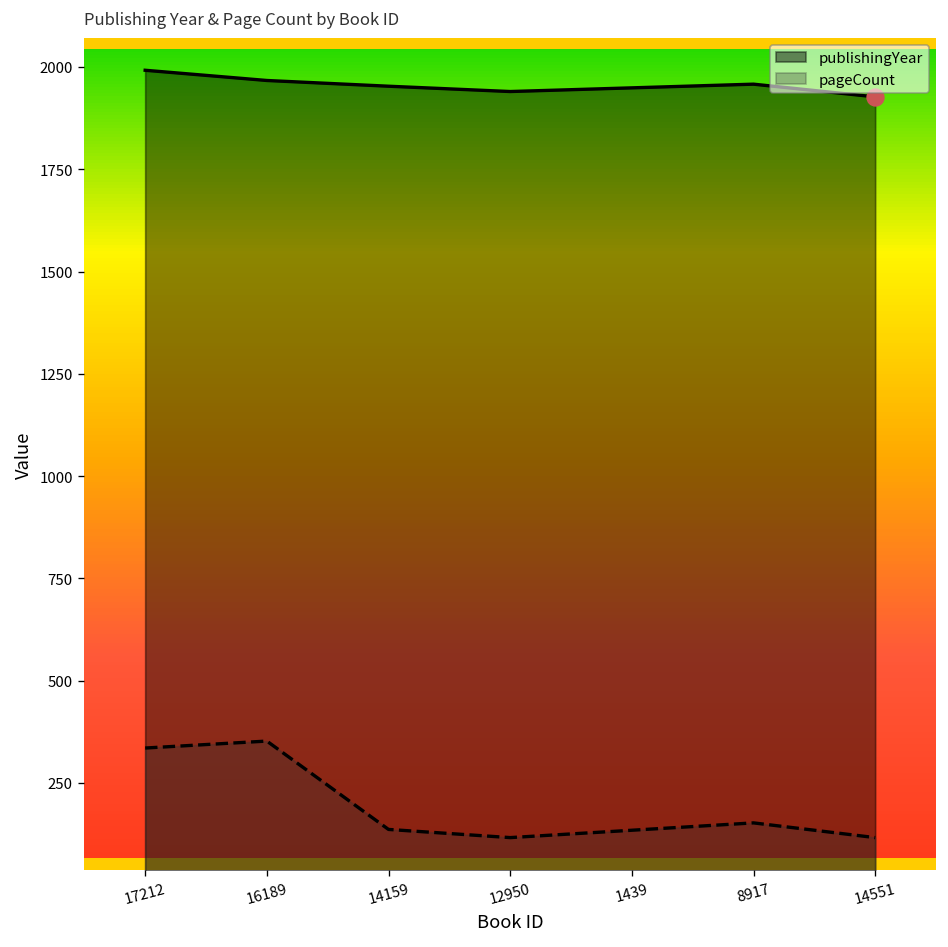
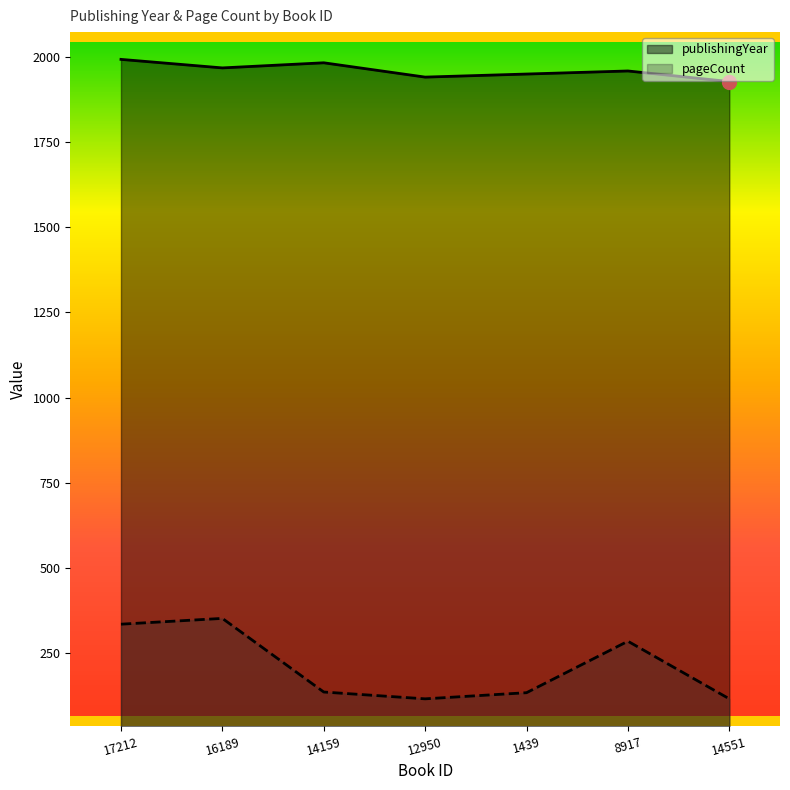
  {
    "publishingYear": {
      "17212": 1990,
      "16189": 1970,
-     "14159": 1950,
+     "14159": 1980,
      "12950": 1940,
      "1439": 1950,
      "8917": 1960
    },
    "pageCount": {
      "17212": 340,
      "16189": 350,
      "14159": 140,
      "12950": 120,
      "1439": 130,
-     "8917": 150,
+     "8917": 290,
      "14551": 120
    }
  }
